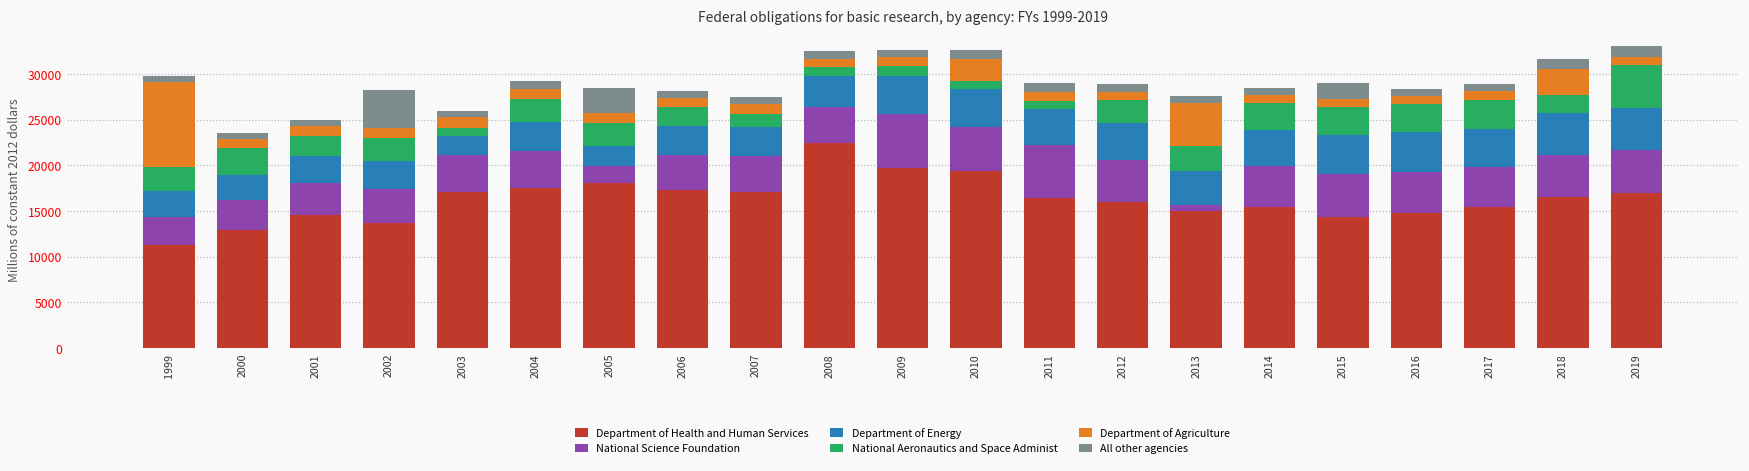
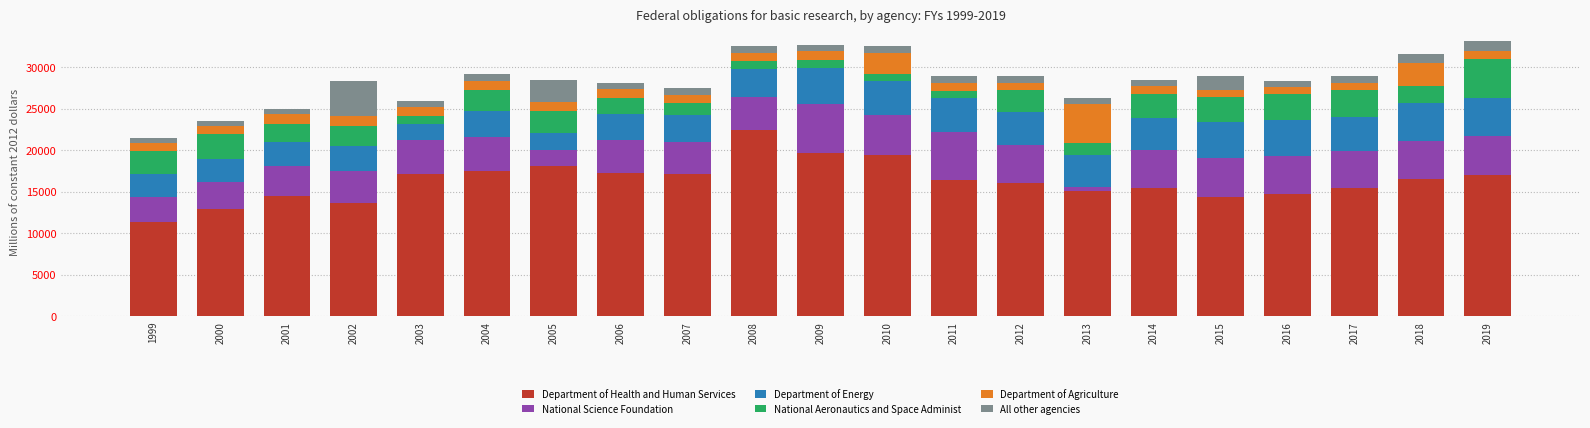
  {
    "Department of Health and Human Services": {
      "1999": 11000,
      "2000": 13000,
      "2001": 15000,
      "2002": 14000,
      "2003": 17000,
      "2004": 17000,
      "2005": 18000,
      "2006": 17000,
      "2007": 17000,
      "2008": 22000,
      "2009": 20000,
      "2010": 19000,
      "2011": 16000,
      "2012": 16000,
      "2013": 15000,
      "2014": 15000,
      "2015": 14000,
      "2016": 15000,
      "2017": 15000,
      "2018": 17000,
      "2019": 17000
    },
    "National Science Foundation": {
      "1999": 3000,
      "2000": 3000,
      "2001": 4000,
      "2002": 4000,
      "2003": 4000,
      "2004": 4000,
      "2005": 2000,
      "2006": 4000,
      "2007": 4000,
      "2008": 4000,
      "2009": 6000,
      "2010": 5000,
      "2011": 6000,
      "2012": 5000,
      "2013": 1000,
      "2014": 5000,
      "2015": 5000,
      "2016": 5000,
      "2017": 4000,
      "2018": 5000,
      "2019": 5000
    },
    "Department of Energy": {
      "1999": 3000,
      "2000": 3000,
      "2001": 3000,
      "2002": 3000,
      "2003": 2000,
      "2004": 3000,
      "2005": 2000,
      "2006": 3000,
      "2007": 3000,
      "2008": 3000,
      "2009": 4000,
      "2010": 4000,
      "2011": 4000,
      "2012": 4000,
      "2013": 4000,
      "2014": 4000,
      "2015": 4000,
      "2016": 4000,
      "2017": 4000,
      "2018": 5000,
      "2019": 5000
    },
    "National Aeronautics and Space Administ": {
      "1999": 3000,
      "2000": 3000,
      "2001": 2000,
      "2002": 2000,
      "2003": 1000,
      "2004": 3000,
      "2005": 3000,
      "2006": 2000,
      "2007": 1000,
      "2008": 1000,
      "2009": 1000,
      "2010": 1000,
      "2011": 1000,
      "2012": 3000,
-     "2013": 3000,
+     "2013": 2000,
      "2014": 3000,
      "2015": 3000,
      "2016": 3000,
      "2017": 3000,
      "2018": 2000,
      "2019": 5000
    },
    "Department of Agriculture": {
-     "1999": 9000,
+     "1999": 1000,
      "2000": 1000,
      "2001": 1000,
      "2002": 1000,
      "2003": 1000,
      "2004": 1000,
      "2005": 1000,
      "2006": 1000,
      "2007": 1000,
      "2008": 1000,
      "2009": 1000,
      "2010": 2000,
      "2011": 1000,
      "2012": 1000,
      "2013": 5000,
      "2014": 1000,
      "2015": 1000,
      "2016": 1000,
      "2017": 1000,
      "2018": 3000,
      "2019": 1000
    },
    "All other agencies": {
      "1999": 1000,
      "2000": 1000,
      "2001": 1000,
      "2002": 4000,
      "2003": 1000,
      "2004": 1000,
      "2005": 3000,
      "2006": 1000,
      "2007": 1000,
      "2008": 1000,
      "2009": 1000,
      "2010": 1000,
      "2011": 1000,
      "2012": 1000,
      "2013": 1000,
      "2014": 1000,
      "2015": 2000,
      "2016": 1000,
      "2017": 1000,
      "2018": 1000,
      "2019": 1000
    }
  }
